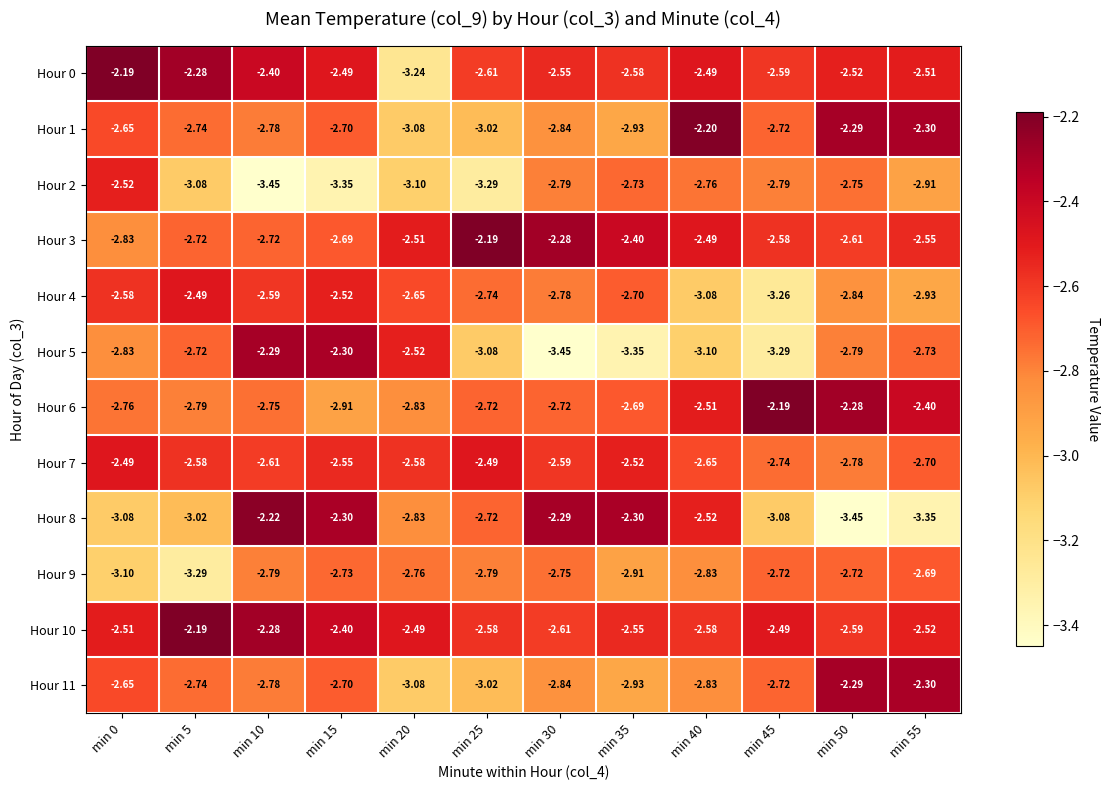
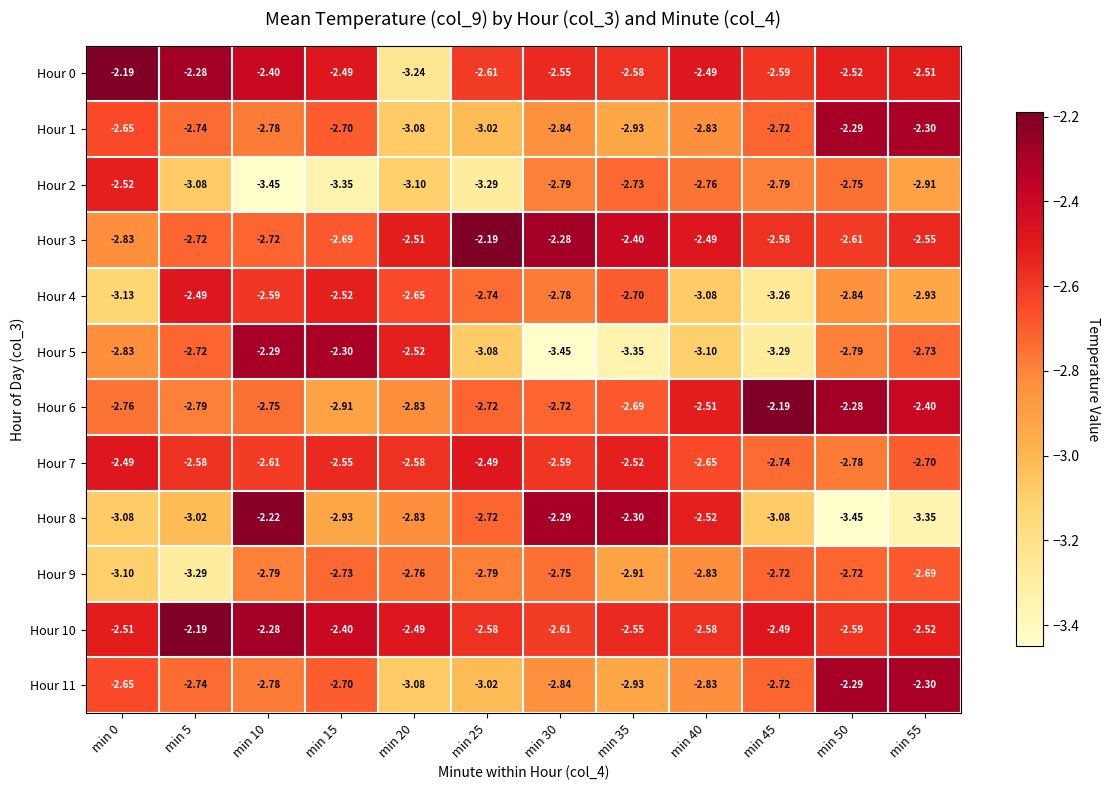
  {
    "Hour 0": {
      "min 0": -2.19,
      "min 5": -2.28,
      "min 10": -2.40,
      "min 15": -2.49,
      "min 20": -3.24,
      "min 25": -2.61,
      "min 30": -2.55,
      "min 35": -2.58,
      "min 40": -2.49,
      "min 45": -2.59,
      "min 50": -2.52,
      "min 55": -2.51
    },
    "Hour 1": {
      "min 0": -2.65,
      "min 5": -2.74,
      "min 10": -2.78,
      "min 15": -2.70,
      "min 20": -3.08,
      "min 25": -3.02,
      "min 30": -2.84,
      "min 35": -2.93,
-     "min 40": -2.20,
+     "min 40": -2.83,
      "min 45": -2.72,
      "min 50": -2.29,
      "min 55": -2.30
    },
    "Hour 2": {
      "min 0": -2.52,
      "min 5": -3.08,
      "min 10": -3.45,
      "min 15": -3.35,
      "min 20": -3.10,
      "min 25": -3.29,
      "min 30": -2.79,
      "min 35": -2.73,
      "min 40": -2.76,
      "min 45": -2.79,
      "min 50": -2.75,
      "min 55": -2.91
    },
    "Hour 3": {
      "min 0": -2.83,
      "min 5": -2.72,
      "min 10": -2.72,
      "min 15": -2.69,
      "min 20": -2.51,
      "min 25": -2.19,
      "min 30": -2.28,
      "min 35": -2.40,
      "min 40": -2.49,
      "min 45": -2.58,
      "min 50": -2.61,
      "min 55": -2.55
    },
    "Hour 4": {
-     "min 0": -2.58,
+     "min 0": -3.13,
      "min 5": -2.49,
      "min 10": -2.59,
      "min 15": -2.52,
      "min 20": -2.65,
      "min 25": -2.74,
      "min 30": -2.78,
      "min 35": -2.70,
      "min 40": -3.08,
      "min 45": -3.26,
      "min 50": -2.84,
      "min 55": -2.93
    },
    "Hour 5": {
      "min 0": -2.83,
      "min 5": -2.72,
      "min 10": -2.29,
      "min 15": -2.30,
      "min 20": -2.52,
      "min 25": -3.08,
      "min 30": -3.45,
      "min 35": -3.35,
      "min 40": -3.10,
      "min 45": -3.29,
      "min 50": -2.79,
      "min 55": -2.73
    },
    "Hour 6": {
      "min 0": -2.76,
      "min 5": -2.79,
      "min 10": -2.75,
      "min 15": -2.91,
      "min 20": -2.83,
      "min 25": -2.72,
      "min 30": -2.72,
      "min 35": -2.69,
      "min 40": -2.51,
      "min 45": -2.19,
      "min 50": -2.28,
      "min 55": -2.40
    },
    "Hour 7": {
      "min 0": -2.49,
      "min 5": -2.58,
      "min 10": -2.61,
      "min 15": -2.55,
      "min 20": -2.58,
      "min 25": -2.49,
      "min 30": -2.59,
      "min 35": -2.52,
      "min 40": -2.65,
      "min 45": -2.74,
      "min 50": -2.78,
      "min 55": -2.70
    },
    "Hour 8": {
      "min 0": -3.08,
      "min 5": -3.02,
      "min 10": -2.22,
-     "min 15": -2.30,
+     "min 15": -2.93,
      "min 20": -2.83,
      "min 25": -2.72,
      "min 30": -2.29,
      "min 35": -2.30,
      "min 40": -2.52,
      "min 45": -3.08,
      "min 50": -3.45,
      "min 55": -3.35
    },
    "Hour 9": {
      "min 0": -3.10,
      "min 5": -3.29,
      "min 10": -2.79,
      "min 15": -2.73,
      "min 20": -2.76,
      "min 25": -2.79,
      "min 30": -2.75,
      "min 35": -2.91,
      "min 40": -2.83,
      "min 45": -2.72,
      "min 50": -2.72,
      "min 55": -2.69
    },
    "Hour 10": {
      "min 0": -2.51,
      "min 5": -2.19,
      "min 10": -2.28,
      "min 15": -2.40,
      "min 20": -2.49,
      "min 25": -2.58,
      "min 30": -2.61,
      "min 35": -2.55,
      "min 40": -2.58,
      "min 45": -2.49,
      "min 50": -2.59,
      "min 55": -2.52
    },
    "Hour 11": {
      "min 0": -2.65,
      "min 5": -2.74,
      "min 10": -2.78,
      "min 15": -2.70,
      "min 20": -3.08,
      "min 25": -3.02,
      "min 30": -2.84,
      "min 35": -2.93,
      "min 40": -2.83,
      "min 45": -2.72,
      "min 50": -2.29,
      "min 55": -2.30
    }
  }
